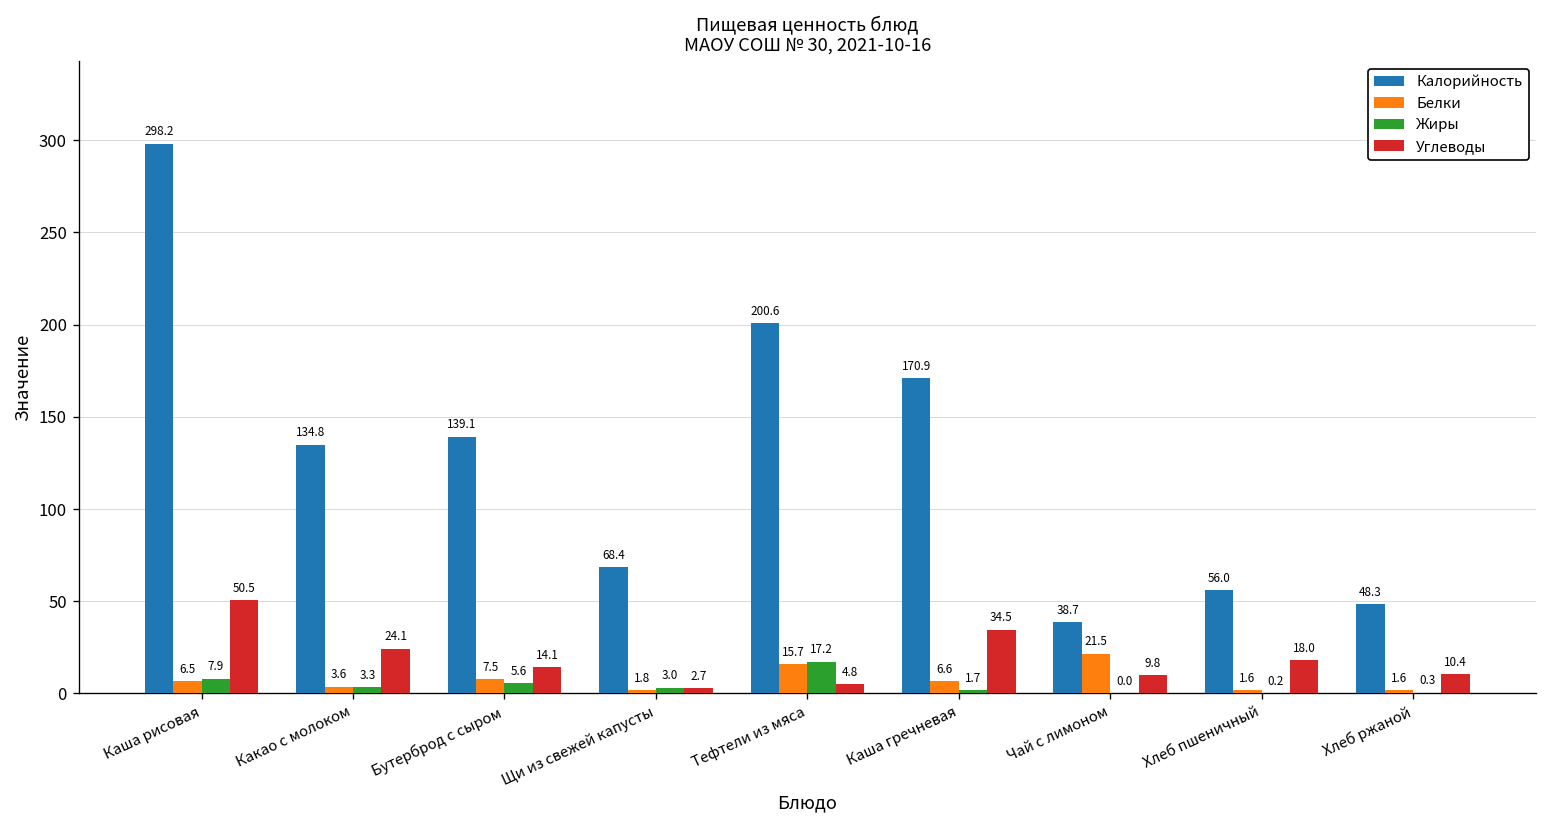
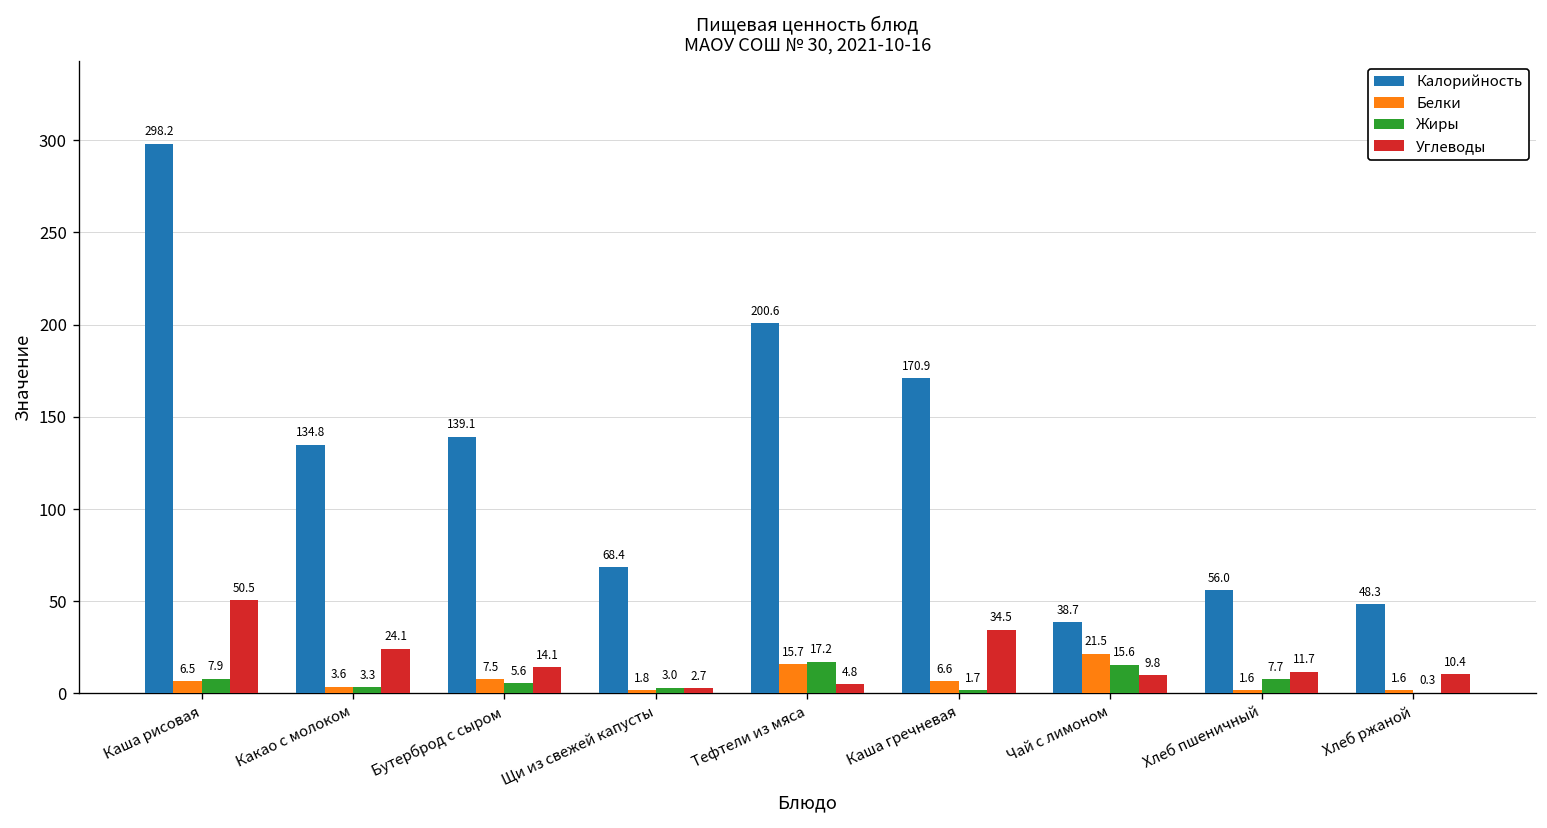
  {
    "Калорийность": {
      "Каша рисовая": 298.2,
      "Какао с молоком": 134.8,
      "Бутерброд с сыром": 139.1,
      "Щи из свежей капусты": 68.4,
      "Тефтели из мяса": 200.6,
      "Каша гречневая": 170.9,
      "Чай с лимоном": 38.7,
      "Хлеб пшеничный": 56.0,
      "Хлеб ржаной": 48.3
    },
    "Белки": {
      "Каша рисовая": 6.5,
      "Какао с молоком": 3.6,
      "Бутерброд с сыром": 7.5,
      "Щи из свежей капусты": 1.8,
      "Тефтели из мяса": 15.7,
      "Каша гречневая": 6.6,
      "Чай с лимоном": 21.5,
      "Хлеб пшеничный": 1.6,
      "Хлеб ржаной": 1.6
    },
    "Жиры": {
      "Каша рисовая": 7.9,
      "Какао с молоком": 3.3,
      "Бутерброд с сыром": 5.6,
      "Щи из свежей капусты": 3.0,
      "Тефтели из мяса": 17.2,
      "Каша гречневая": 1.7,
-     "Чай с лимоном": 0.0,
-     "Хлеб пшеничный": 0.2,
+     "Чай с лимоном": 15.6,
+     "Хлеб пшеничный": 7.7,
      "Хлеб ржаной": 0.3
    },
    "Углеводы": {
      "Каша рисовая": 50.5,
      "Какао с молоком": 24.1,
      "Бутерброд с сыром": 14.1,
      "Щи из свежей капусты": 2.7,
      "Тефтели из мяса": 4.8,
      "Каша гречневая": 34.5,
      "Чай с лимоном": 9.8,
-     "Хлеб пшеничный": 18.0,
+     "Хлеб пшеничный": 11.7,
      "Хлеб ржаной": 10.4
    }
  }
